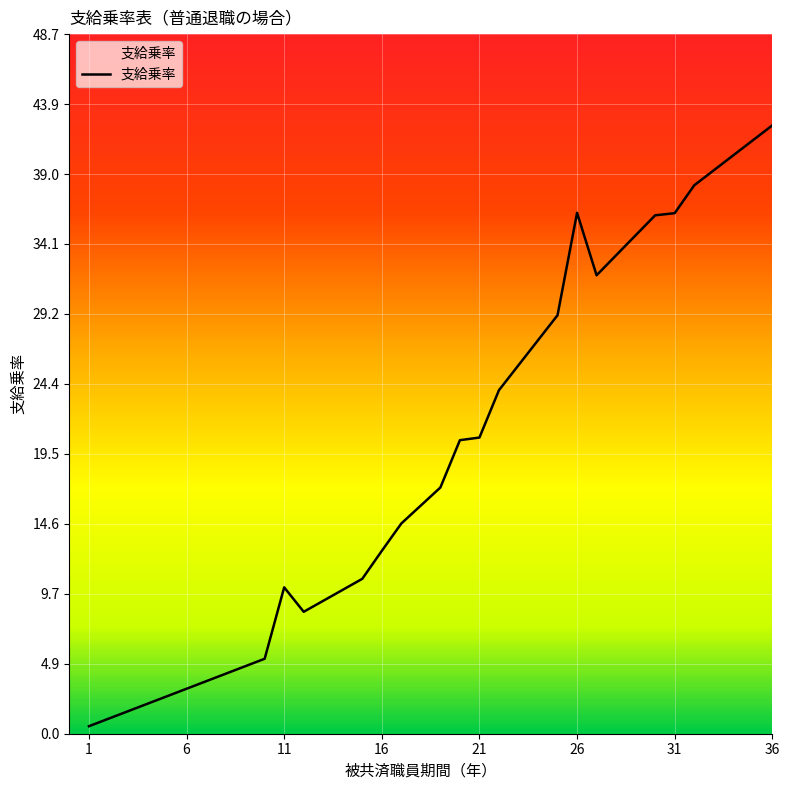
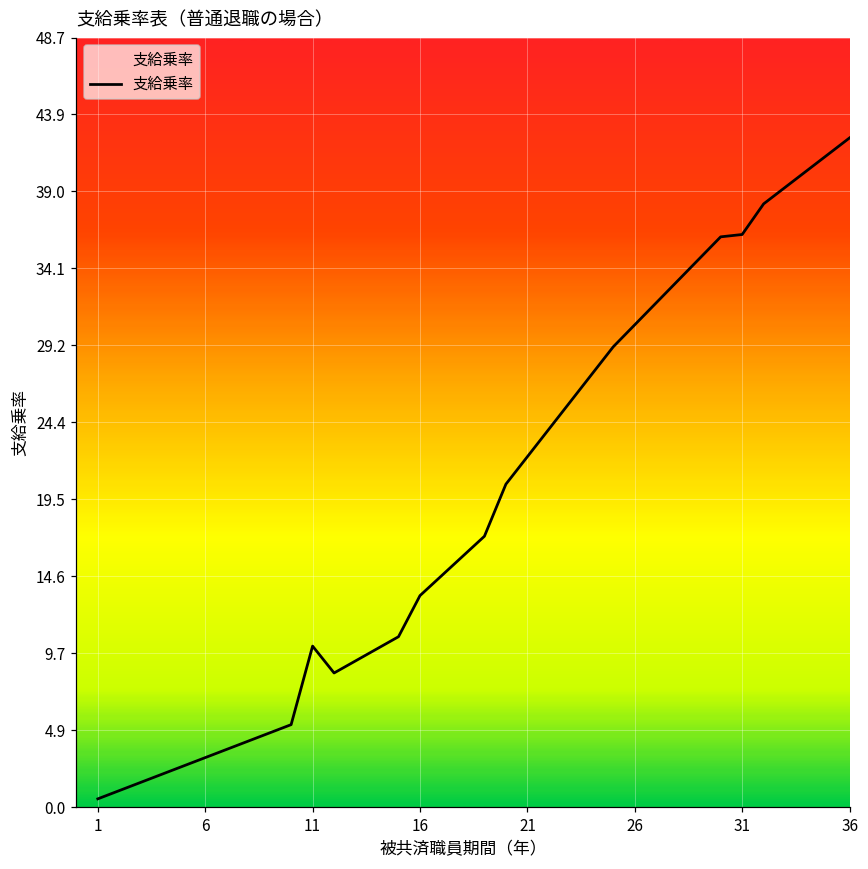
  {
    "1": 0.5,
    "6": 3.1,
    "11": 10.2,
-   "16": 12.7,
-   "21": 20.6,
-   "26": 36.3,
+   "16": 13.4,
+   "21": 22.2,
+   "26": 30.5,
    "31": 36.3,
    "36": 42.4
  }
